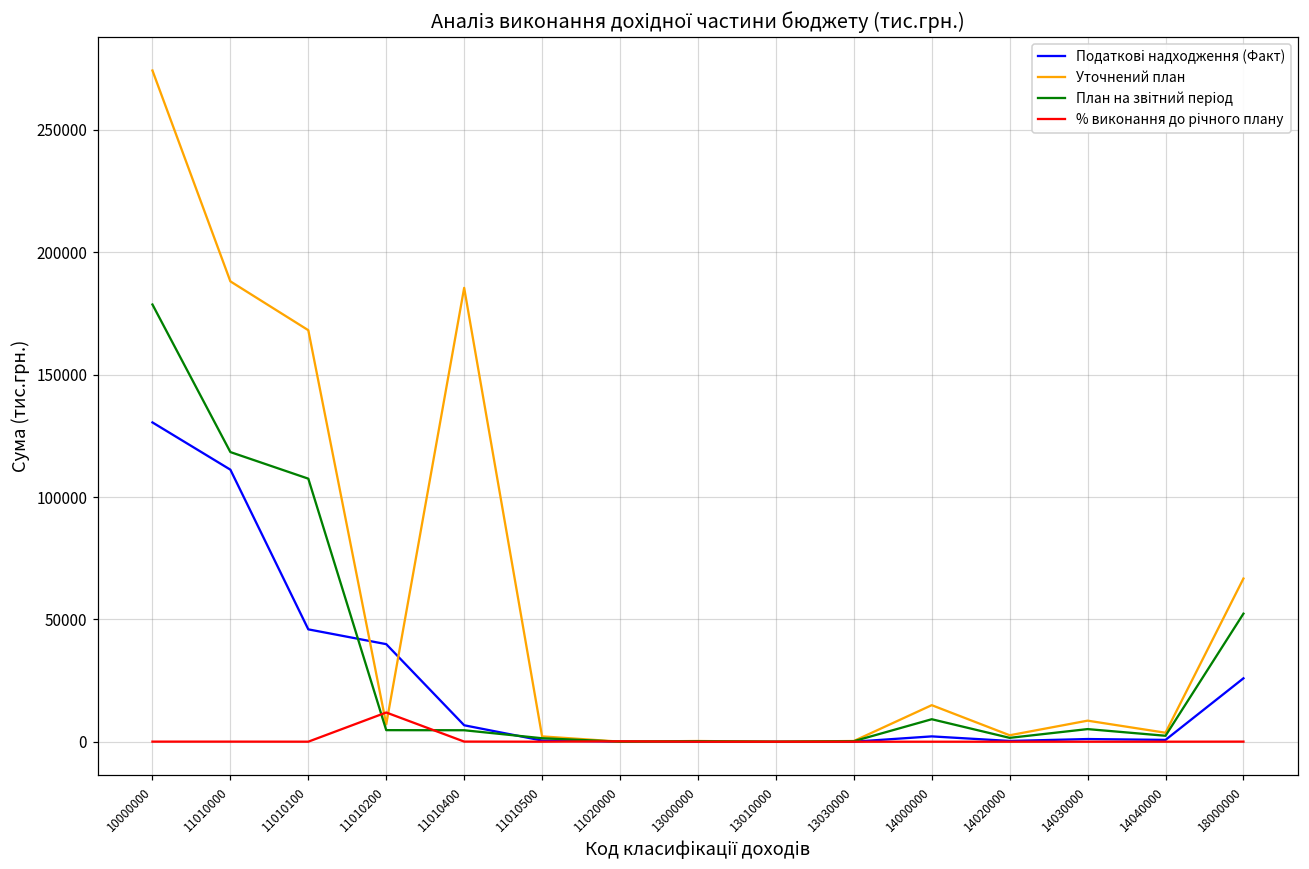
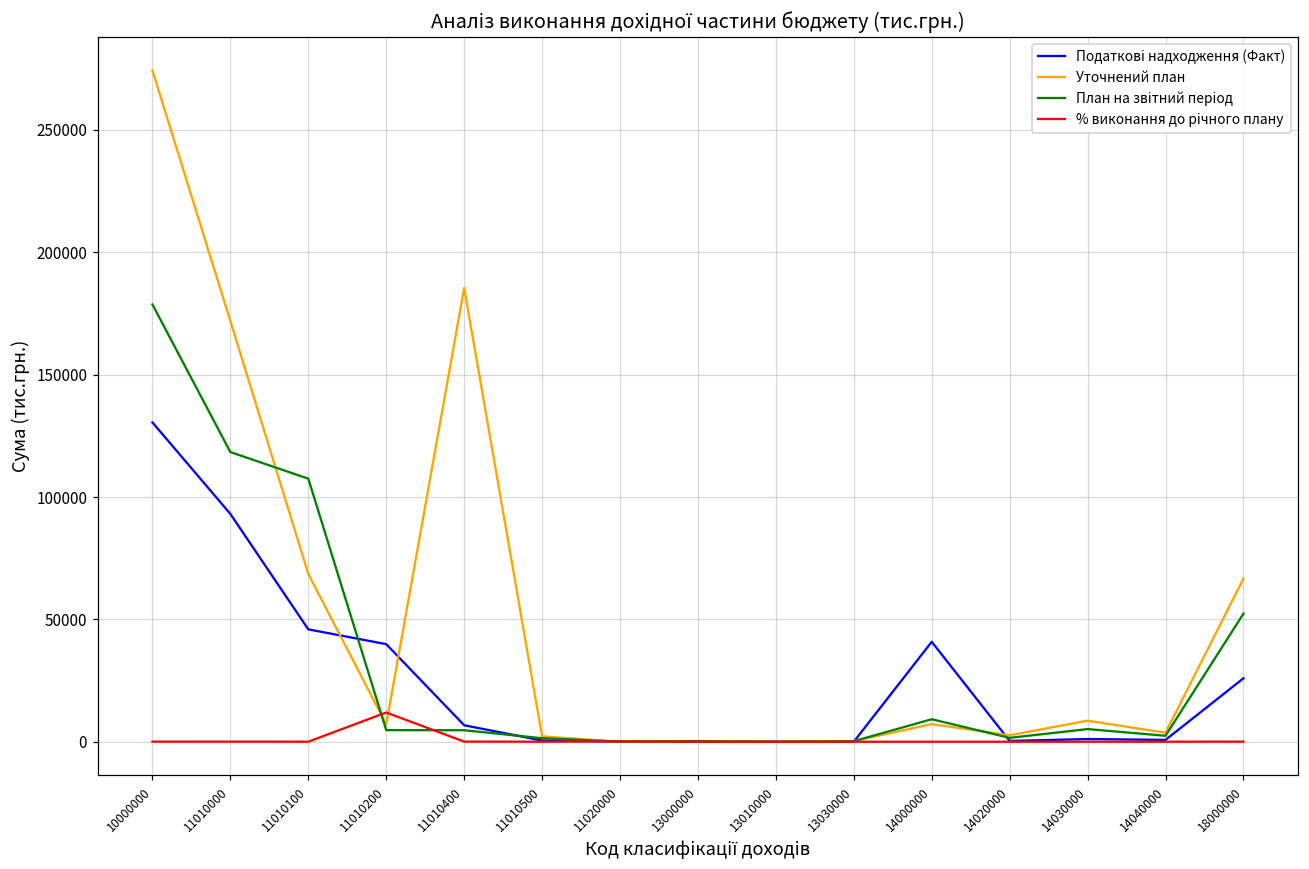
  {
    "Податкові надходження (Факт)": {
      "10000000": 130000,
-     "11010000": 111000,
+     "11010000": 93000,
      "11010100": 46000,
      "11010200": 40000,
      "11010400": 7000,
-     "14000000": 2000,
+     "14000000": 41000,
      "18000000": 26000
    },
    "Уточнений план": {
      "10000000": 274000,
-     "11010000": 188000,
-     "11010100": 168000,
+     "11010000": 172000,
+     "11010100": 69000,
      "11010200": 7000,
      "11010400": 185000,
-     "14000000": 15000,
+     "14000000": 7000,
      "14030000": 9000,
      "14040000": 4000,
      "18000000": 67000
    },
    "План на звітний період": {
      "10000000": 179000,
      "11010000": 118000,
      "11010100": 107000,
      "11010200": 5000,
      "11010400": 5000,
      "14000000": 9000,
      "14030000": 5000,
      "14040000": 2000,
      "18000000": 52000
    },
    "% виконання до річного плану": {
      "10000000": 0,
      "11010000": 0,
      "11010100": 0,
      "11010200": 12000,
      "11010400": 0,
      "14000000": 0,
      "18000000": 0
    }
  }
